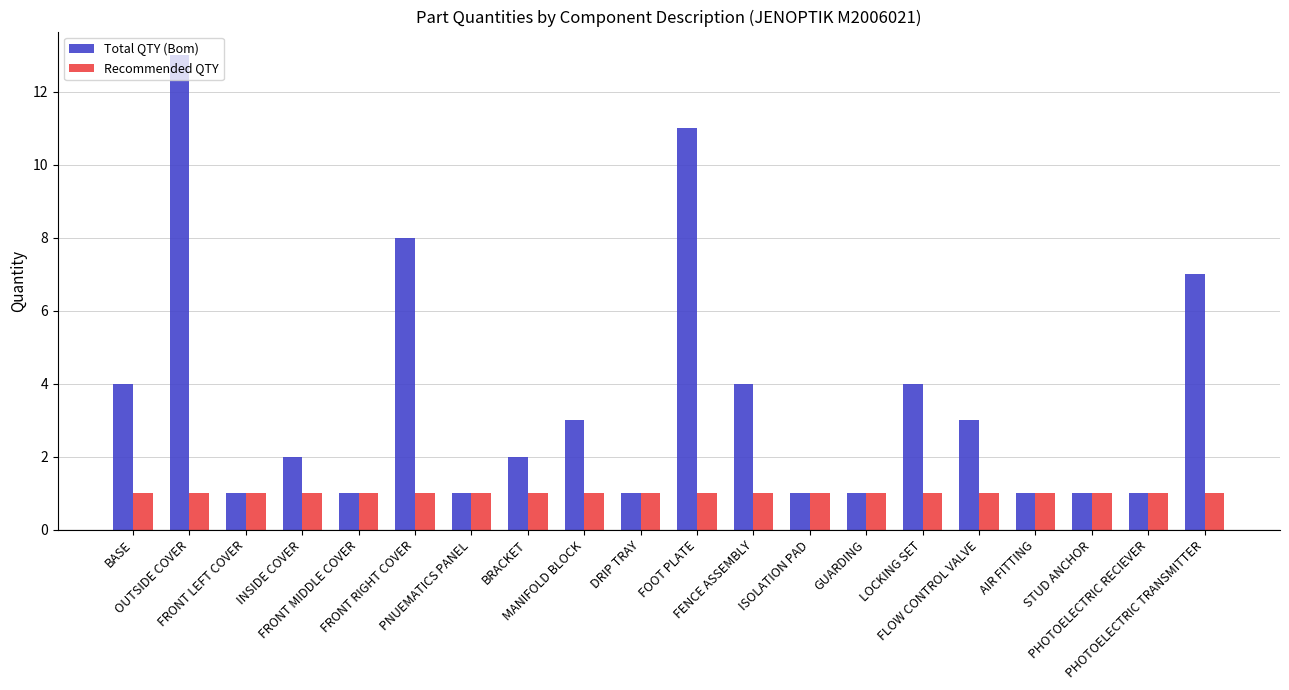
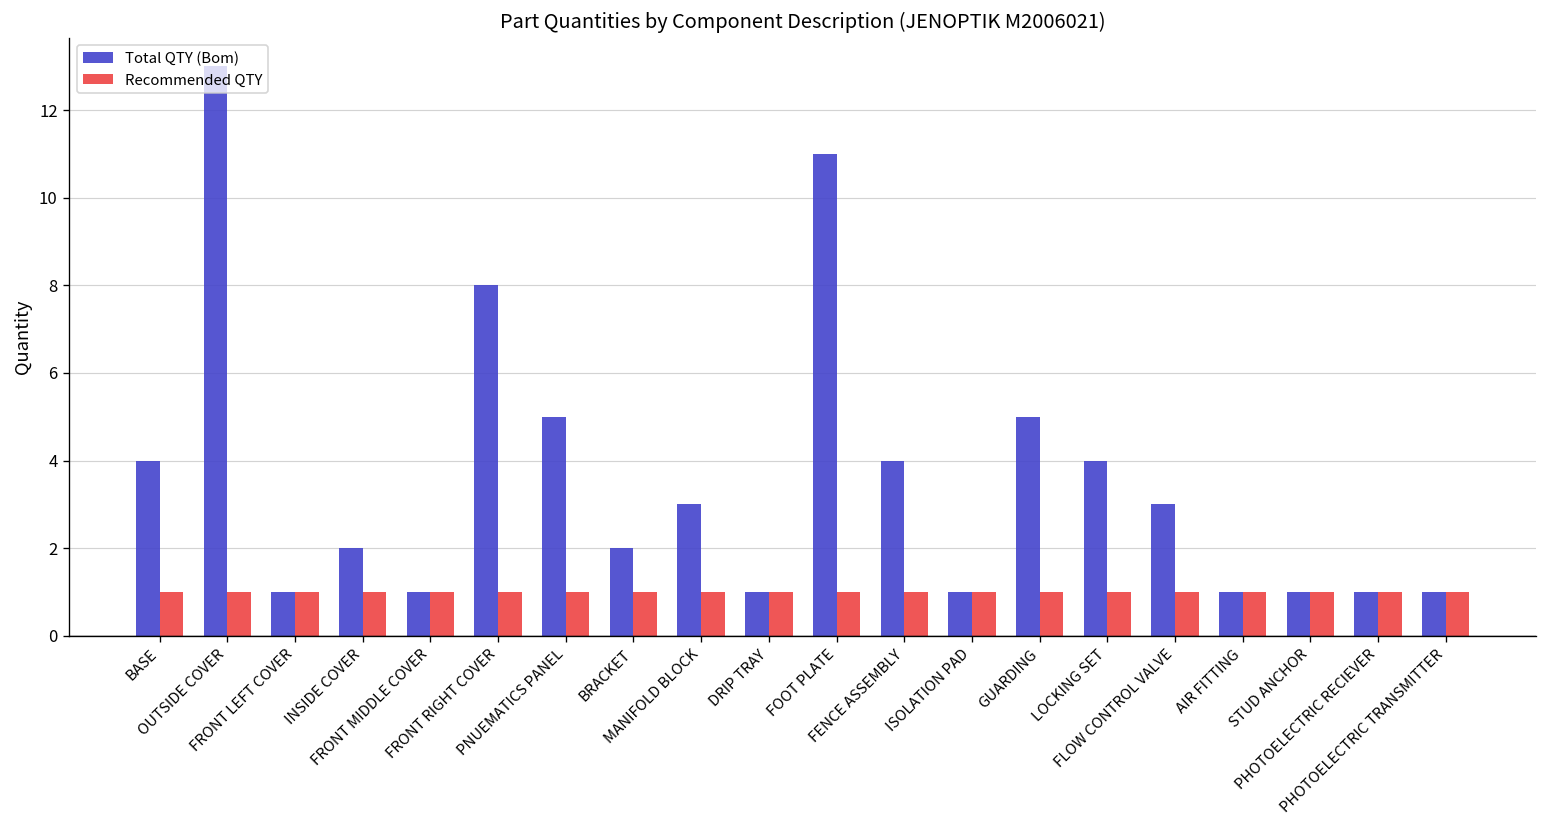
  {
    "Total QTY (Bom)": {
      "BASE": 4,
      "FRONT LEFT COVER": 1,
      "INSIDE COVER": 2,
      "FRONT MIDDLE COVER": 1,
      "FRONT RIGHT COVER": 8,
-     "PNUEMATICS PANEL": 1,
+     "PNUEMATICS PANEL": 5,
      "BRACKET": 2,
      "MANIFOLD BLOCK": 3,
      "DRIP TRAY": 1,
      "FOOT PLATE": 11,
      "FENCE ASSEMBLY": 4,
      "ISOLATION PAD": 1,
-     "GUARDING": 1,
+     "GUARDING": 5,
      "LOCKING SET": 4,
      "FLOW CONTROL VALVE": 3,
      "AIR FITTING": 1,
      "STUD ANCHOR": 1,
      "PHOTOELECTRIC RECIEVER": 1,
-     "PHOTOELECTRIC TRANSMITTER": 7
+     "PHOTOELECTRIC TRANSMITTER": 1
    },
    "Recommended QTY": {
      "BASE": 1,
      "OUTSIDE COVER": 1,
      "FRONT LEFT COVER": 1,
      "INSIDE COVER": 1,
      "FRONT MIDDLE COVER": 1,
      "FRONT RIGHT COVER": 1,
      "PNUEMATICS PANEL": 1,
      "BRACKET": 1,
      "MANIFOLD BLOCK": 1,
      "DRIP TRAY": 1,
      "FOOT PLATE": 1,
      "FENCE ASSEMBLY": 1,
      "ISOLATION PAD": 1,
      "GUARDING": 1,
      "LOCKING SET": 1,
      "FLOW CONTROL VALVE": 1,
      "AIR FITTING": 1,
      "STUD ANCHOR": 1,
      "PHOTOELECTRIC RECIEVER": 1,
      "PHOTOELECTRIC TRANSMITTER": 1
    }
  }
